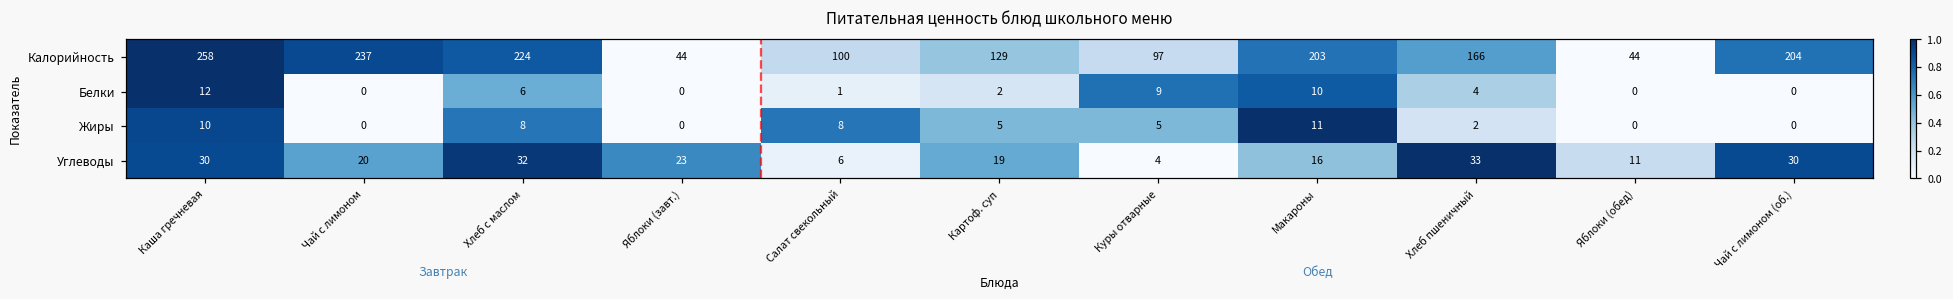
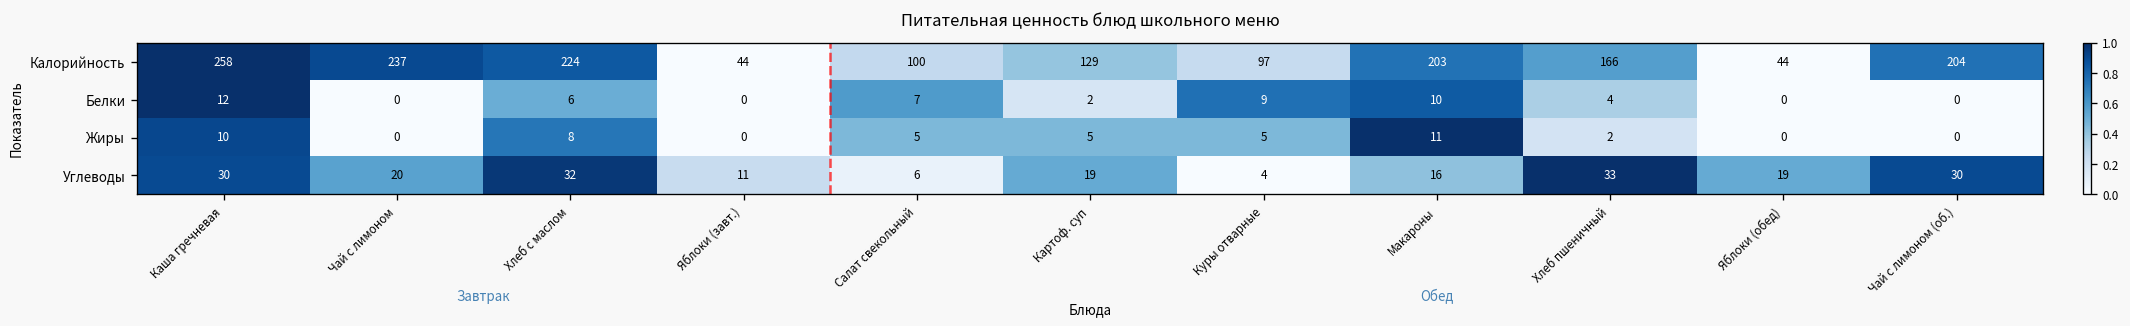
  {
    "Калорийность": {
      "Каша гречневая": 258,
      "Чай с лимоном": 237,
      "Хлеб с маслом": 224,
      "Яблоки (завт.)": 44,
      "Салат свекольный": 100,
      "Картоф. суп": 129,
      "Куры отварные": 97,
      "Макароны": 203,
      "Хлеб пшеничный": 166,
      "Яблоки (обед)": 44,
      "Чай с лимоном (об.)": 204
    },
    "Белки": {
      "Каша гречневая": 12,
      "Чай с лимоном": 0,
      "Хлеб с маслом": 6,
      "Яблоки (завт.)": 0,
-     "Салат свекольный": 1,
+     "Салат свекольный": 7,
      "Картоф. суп": 2,
      "Куры отварные": 9,
      "Макароны": 10,
      "Хлеб пшеничный": 4,
      "Яблоки (обед)": 0,
      "Чай с лимоном (об.)": 0
    },
    "Жиры": {
      "Каша гречневая": 10,
      "Чай с лимоном": 0,
      "Хлеб с маслом": 8,
      "Яблоки (завт.)": 0,
-     "Салат свекольный": 8,
+     "Салат свекольный": 5,
      "Картоф. суп": 5,
      "Куры отварные": 5,
      "Макароны": 11,
      "Хлеб пшеничный": 2,
      "Яблоки (обед)": 0,
      "Чай с лимоном (об.)": 0
    },
    "Углеводы": {
      "Каша гречневая": 30,
      "Чай с лимоном": 20,
      "Хлеб с маслом": 32,
-     "Яблоки (завт.)": 23,
+     "Яблоки (завт.)": 11,
      "Салат свекольный": 6,
      "Картоф. суп": 19,
      "Куры отварные": 4,
      "Макароны": 16,
      "Хлеб пшеничный": 33,
-     "Яблоки (обед)": 11,
+     "Яблоки (обед)": 19,
      "Чай с лимоном (об.)": 30
    }
  }
